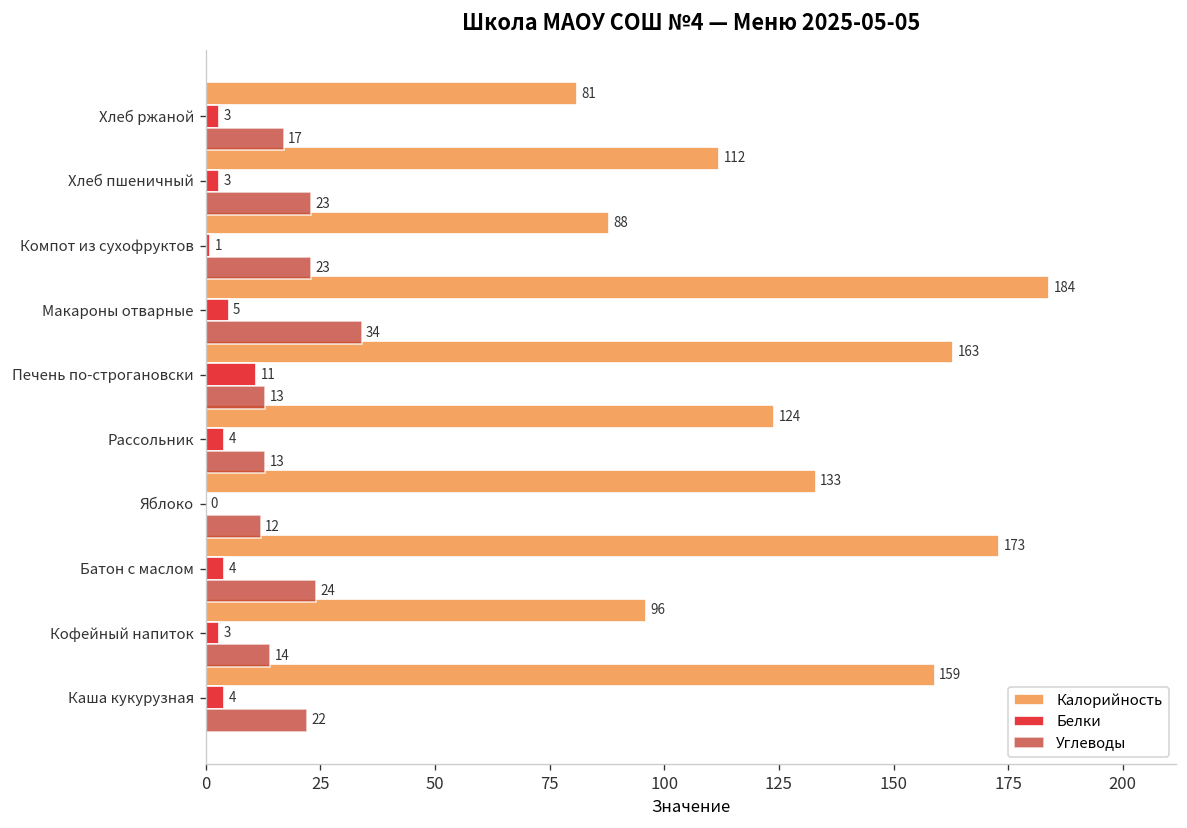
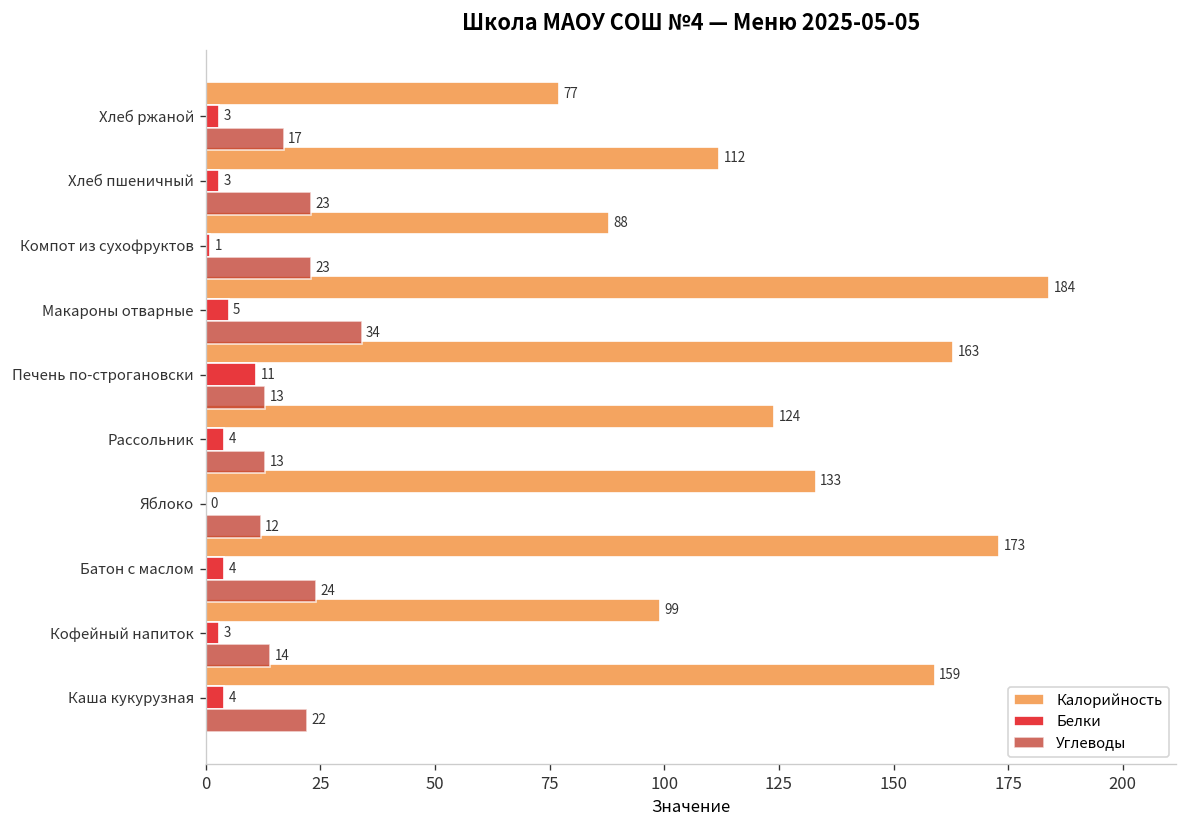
  {
    "Калорийность": {
-     "Хлеб ржаной": 81,
+     "Хлеб ржаной": 77,
      "Хлеб пшеничный": 112,
      "Компот из сухофруктов": 88,
      "Макароны отварные": 184,
      "Печень по-строгановски": 163,
      "Рассольник": 124,
      "Яблоко": 133,
      "Батон с маслом": 173,
-     "Кофейный напиток": 96,
+     "Кофейный напиток": 99,
      "Каша кукурузная": 159
    }
  }
